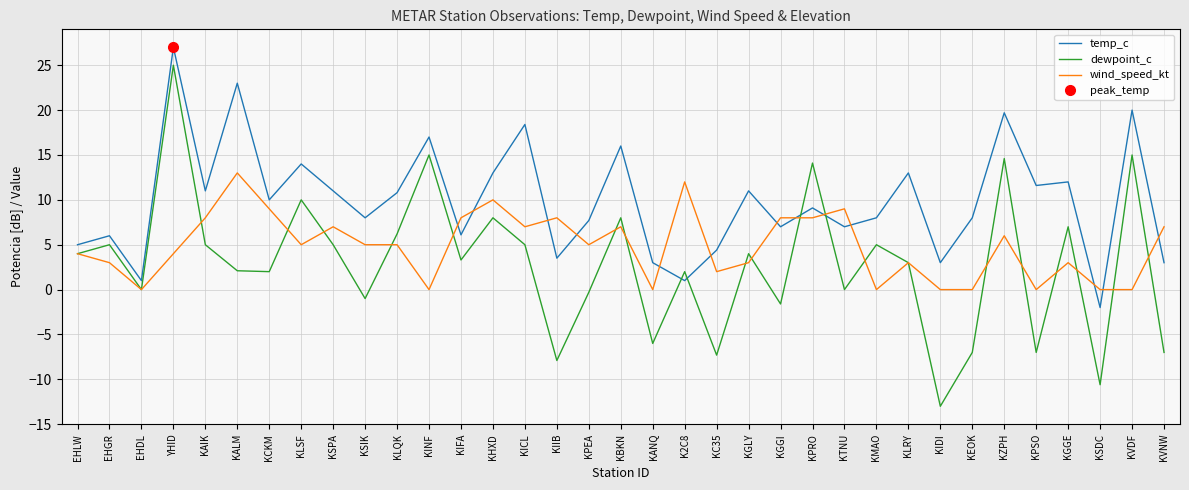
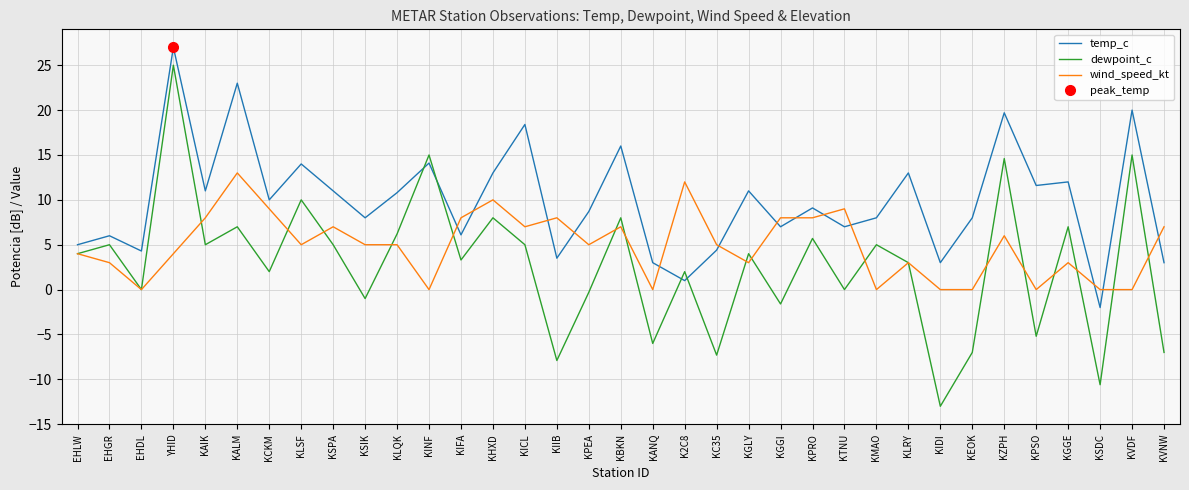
  {
    "temp_c": {
      "EHLW": 5,
      "EHGR": 6,
-     "EHDL": 1,
+     "EHDL": 4,
      "KAIK": 11,
      "KALM": 23,
      "KCKM": 10,
      "KLSF": 14,
      "KSPA": 11,
      "KSIK": 8,
      "KLQK": 11,
-     "KINF": 17,
+     "KINF": 14,
      "KIFA": 6,
      "KHXD": 13,
      "KICL": 18,
      "KIIB": 4,
-     "KPEA": 8,
+     "KPEA": 9,
      "KBKN": 16,
      "KANQ": 3,
      "K2C8": 1,
      "KC35": 4,
      "KGLY": 11,
      "KGGI": 7,
      "KPRO": 9,
      "KTNU": 7,
      "KMAO": 8,
      "KLRY": 13,
      "KIDI": 3,
      "KEOK": 8,
      "KZPH": 20,
      "KPSO": 12,
      "KGGE": 12,
      "KSDC": -2,
      "KVDF": 20,
      "KVNW": 3
    },
    "dewpoint_c": {
      "EHGR": 5,
      "YHID": 25,
      "KAIK": 5,
-     "KALM": 2,
+     "KALM": 7,
      "KCKM": 2,
      "KLSF": 10,
      "KSPA": 5,
      "KSIK": -1,
      "KLQK": 6,
      "KINF": 15,
      "KIFA": 3,
      "KHXD": 8,
      "KICL": 5,
      "KIIB": -8,
      "KPEA": 0,
      "KBKN": 8,
      "KANQ": -6,
      "K2C8": 2,
      "KC35": -7,
      "KGLY": 4,
      "KGGI": -2,
-     "KPRO": 14,
+     "KPRO": 6,
      "KTNU": 0,
      "KMAO": 5,
      "KIDI": -13,
      "KEOK": -7,
      "KZPH": 15,
-     "KPSO": -7,
+     "KPSO": -5,
      "KGGE": 7,
      "KSDC": -11,
      "KVDF": 15,
      "KVNW": -7
    },
    "wind_speed_kt": {
      "EHGR": 3,
      "YHID": 4,
      "KAIK": 8,
      "KALM": 13,
      "KCKM": 9,
      "KLSF": 5,
      "KSPA": 7,
      "KSIK": 5,
      "KLQK": 5,
      "KINF": 0,
      "KIFA": 8,
      "KHXD": 10,
      "KICL": 7,
      "KIIB": 8,
      "KPEA": 5,
      "KBKN": 7,
      "KANQ": 0,
      "K2C8": 12,
-     "KC35": 2,
+     "KC35": 5,
      "KGLY": 3,
      "KGGI": 8,
      "KPRO": 8,
      "KTNU": 9,
      "KMAO": 0,
      "KIDI": 0,
      "KEOK": 0,
      "KZPH": 6,
      "KPSO": 0,
      "KGGE": 3,
      "KSDC": 0,
      "KVDF": 0,
      "KVNW": 7
    }
  }
